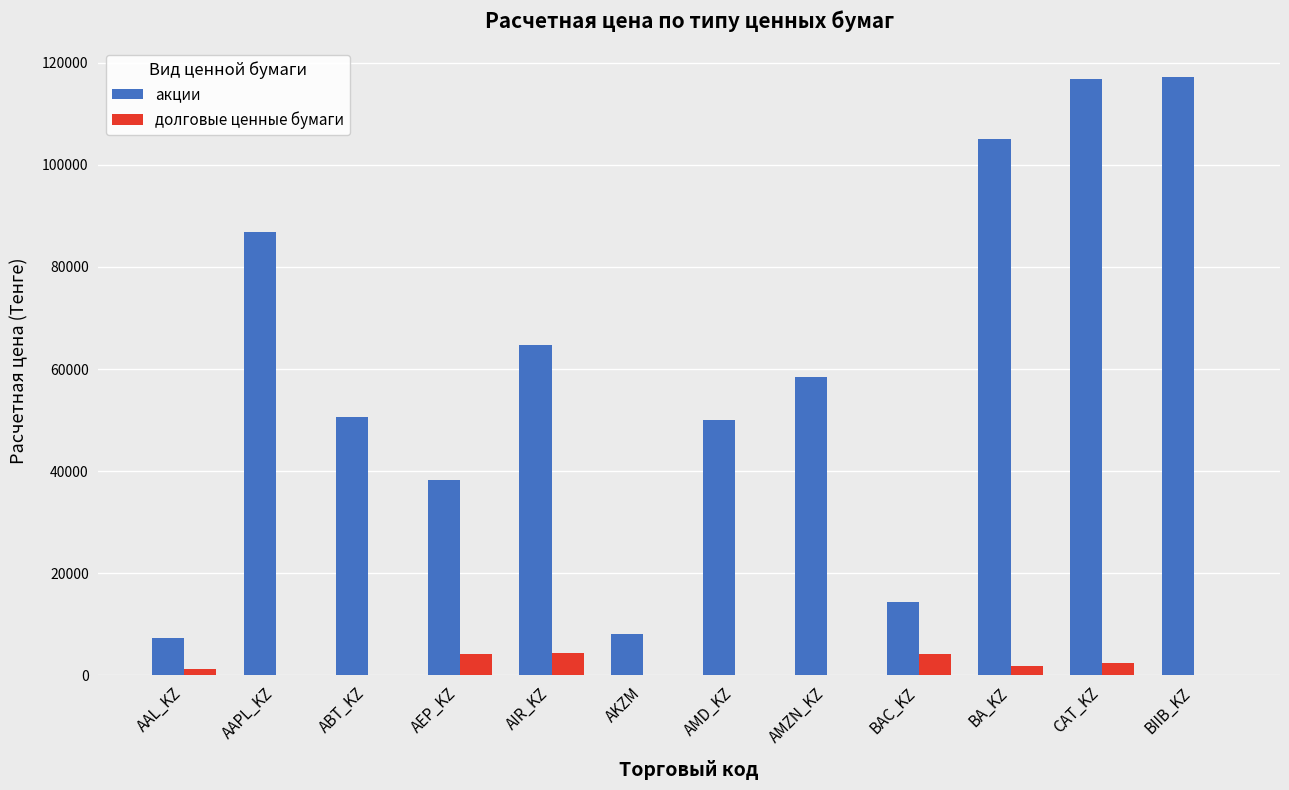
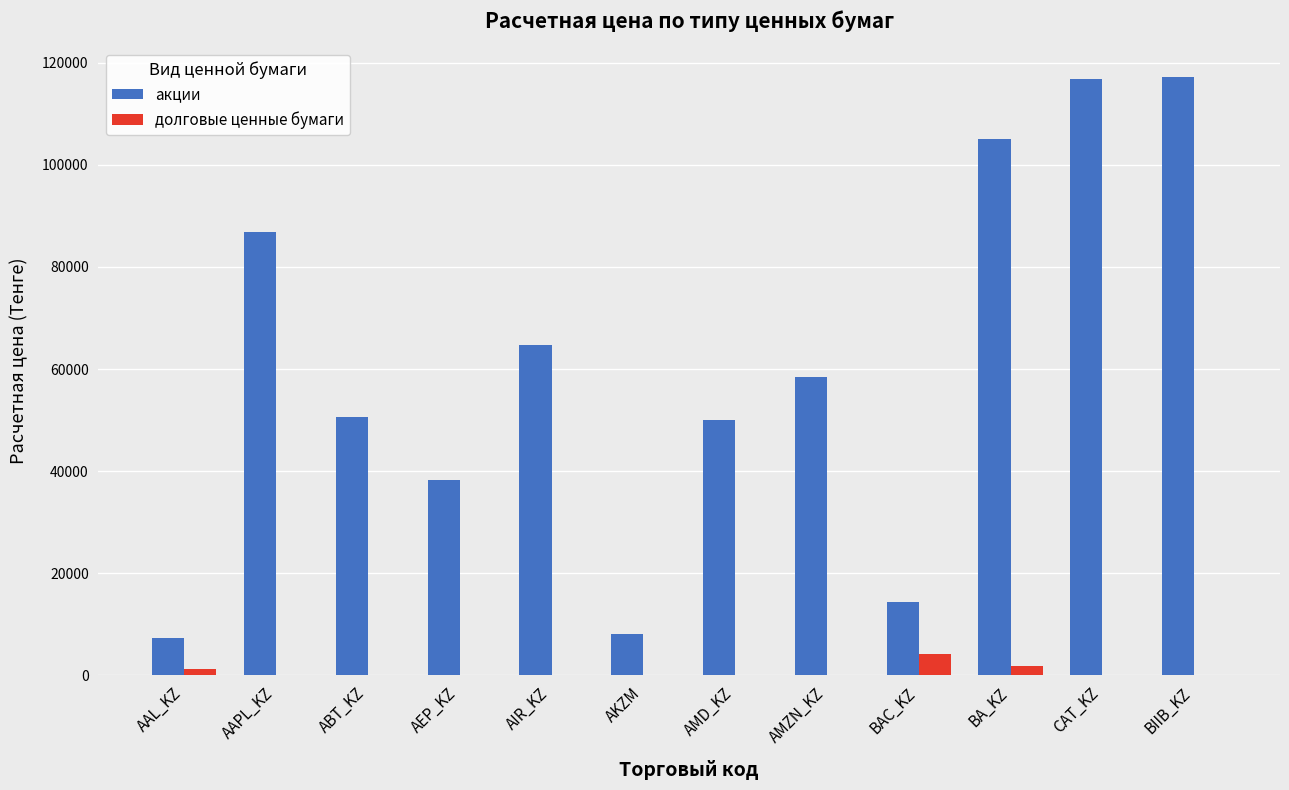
  {
    "акции": {
      "AAL_KZ": 7000,
      "AAPL_KZ": 87000,
      "ABT_KZ": 51000,
      "AEP_KZ": 38000,
      "AIR_KZ": 65000,
      "AKZM": 8000,
      "AMD_KZ": 50000,
      "AMZN_KZ": 59000,
      "BAC_KZ": 14000,
      "BA_KZ": 105000,
      "CAT_KZ": 117000,
      "BIIB_KZ": 117000
    },
    "долговые ценные бумаги": {
      "AAL_KZ": 1000,
-     "AEP_KZ": 4000,
-     "AIR_KZ": 4000,
+     "AEP_KZ": 0,
+     "AIR_KZ": 0,
      "BAC_KZ": 4000,
      "BA_KZ": 2000,
-     "CAT_KZ": 2000
+     "CAT_KZ": 0
    }
  }
